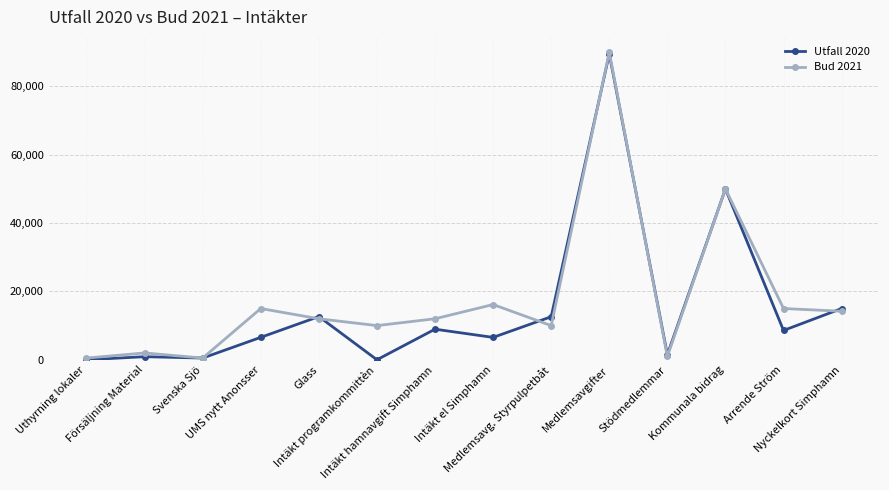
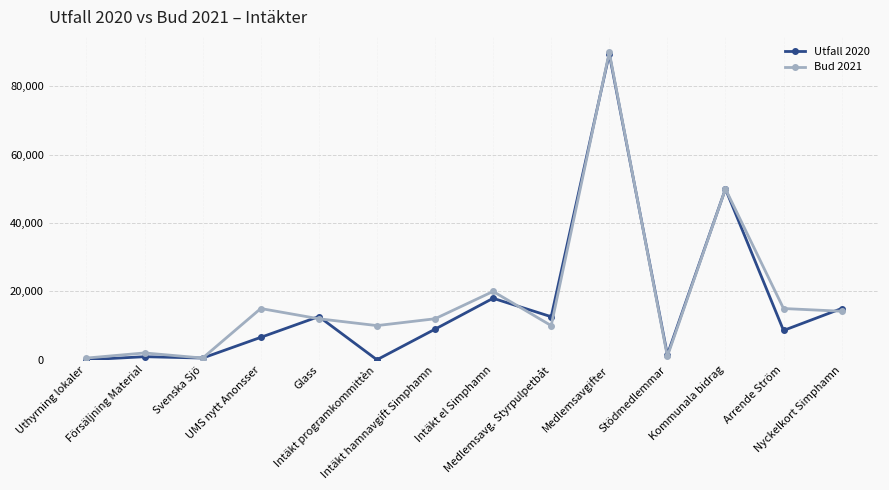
  {
    "Utfall 2020": {
      "Försäljning Material": "1,000",
      "UMS nytt Anonsser": "7,000",
      "Intäkt programkommittèn": "0",
      "Intäkt hamnavgift Simphamn": "9,000",
-     "Intäkt el Simphamn": "7,000",
+     "Intäkt el Simphamn": "18,000",
      "Medlemsavg. Styrpulpetbåt": "13,000",
      "Arrende Ström": "9,000",
      "Nyckelkort Simphamn": "15,000"
    },
    "Bud 2021": {
      "Försäljning Material": "2,000",
      "UMS nytt Anonsser": "15,000",
      "Intäkt programkommittèn": "10,000",
      "Intäkt hamnavgift Simphamn": "12,000",
-     "Intäkt el Simphamn": "16,000",
+     "Intäkt el Simphamn": "20,000",
      "Medlemsavg. Styrpulpetbåt": "10,000",
      "Arrende Ström": "15,000",
      "Nyckelkort Simphamn": "14,000"
    }
  }
